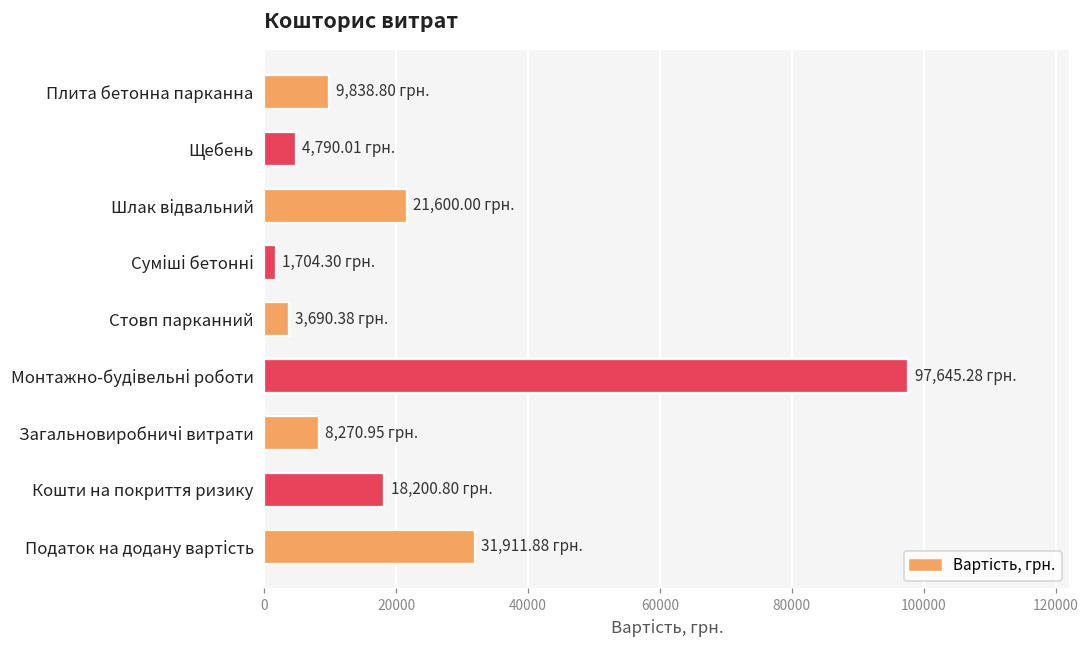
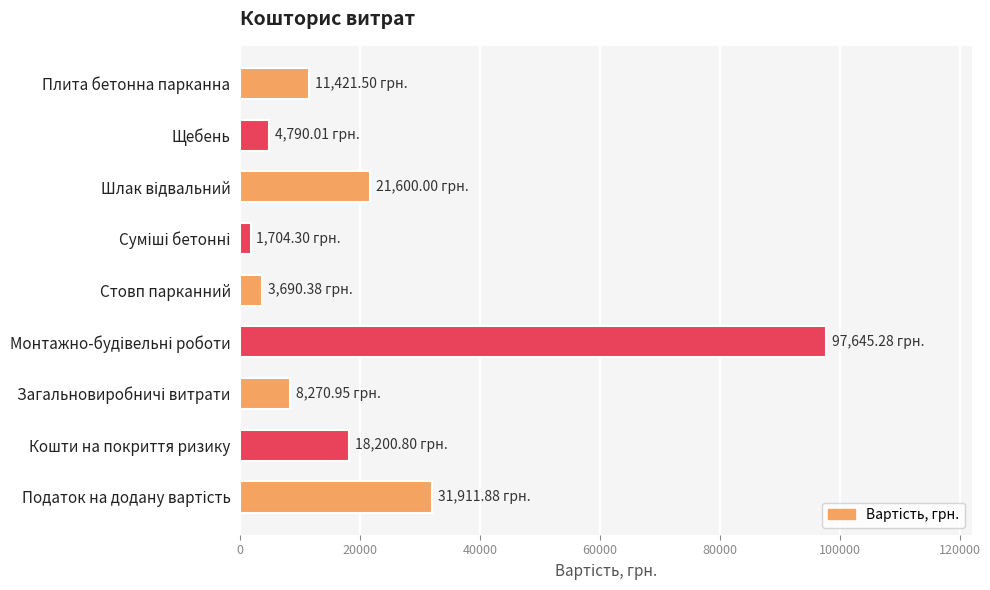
  {
-   "Плита бетонна парканна": "9,838.80",
+   "Плита бетонна парканна": "11,421.50",
    "Щебень": "4,790.01",
    "Шлак відвальний": "21,600.00",
    "Суміші бетонні": "1,704.30",
    "Стовп парканний": "3,690.38",
    "Монтажно-будівельні роботи": "97,645.28",
    "Загальновиробничі витрати": "8,270.95",
    "Кошти на покриття ризику": "18,200.80",
    "Податок на додану вартість": "31,911.88"
  }
